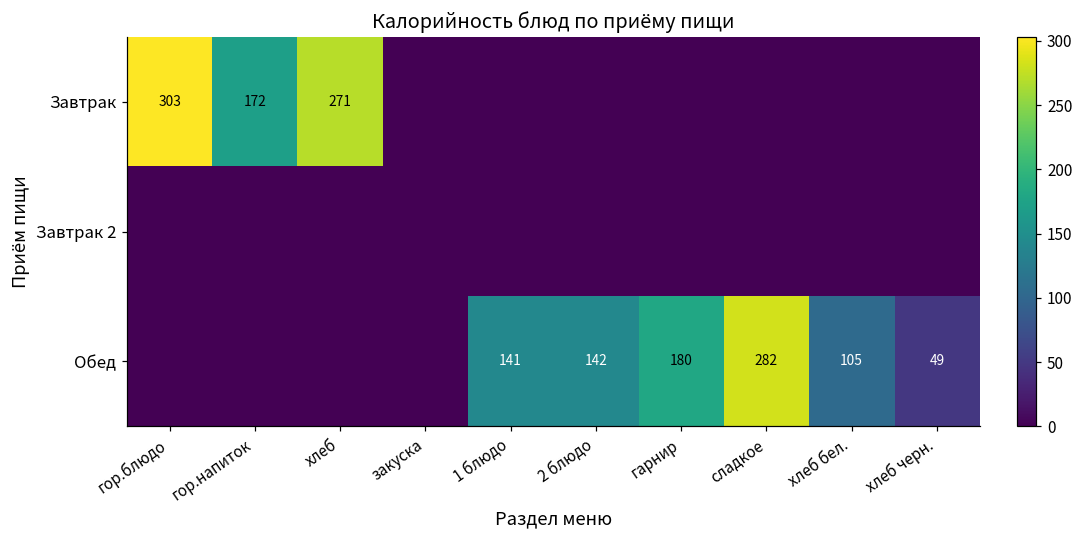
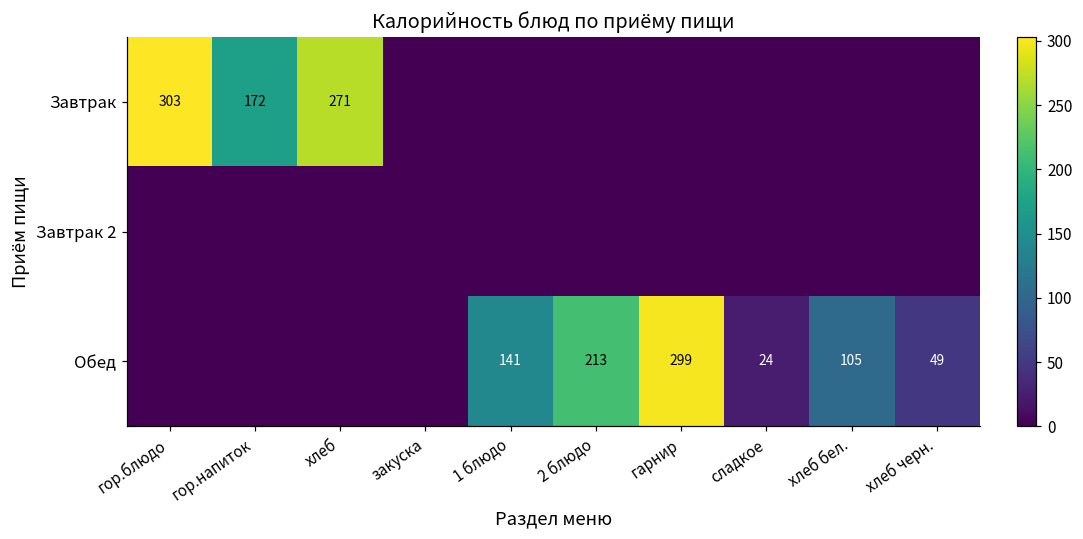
  {
    "Завтрак": {
      "гор.блюдо": 303,
      "гор.напиток": 172,
      "хлеб": 271
    },
    "Обед": {
      "1 блюдо": 141,
-     "2 блюдо": 142,
-     "гарнир": 180,
-     "сладкое": 282,
+     "2 блюдо": 213,
+     "гарнир": 299,
+     "сладкое": 24,
      "хлеб бел.": 105,
      "хлеб черн.": 49
    }
  }
